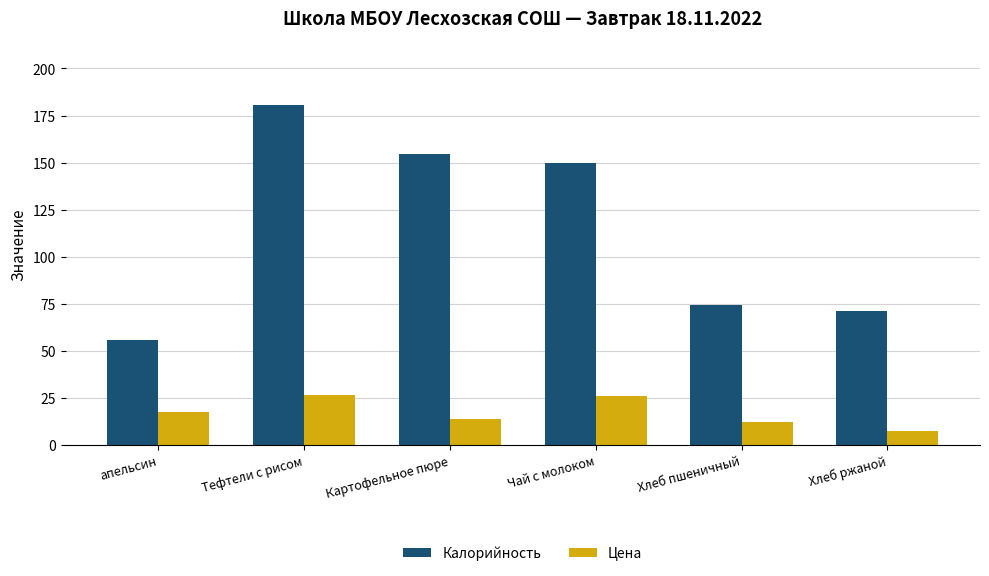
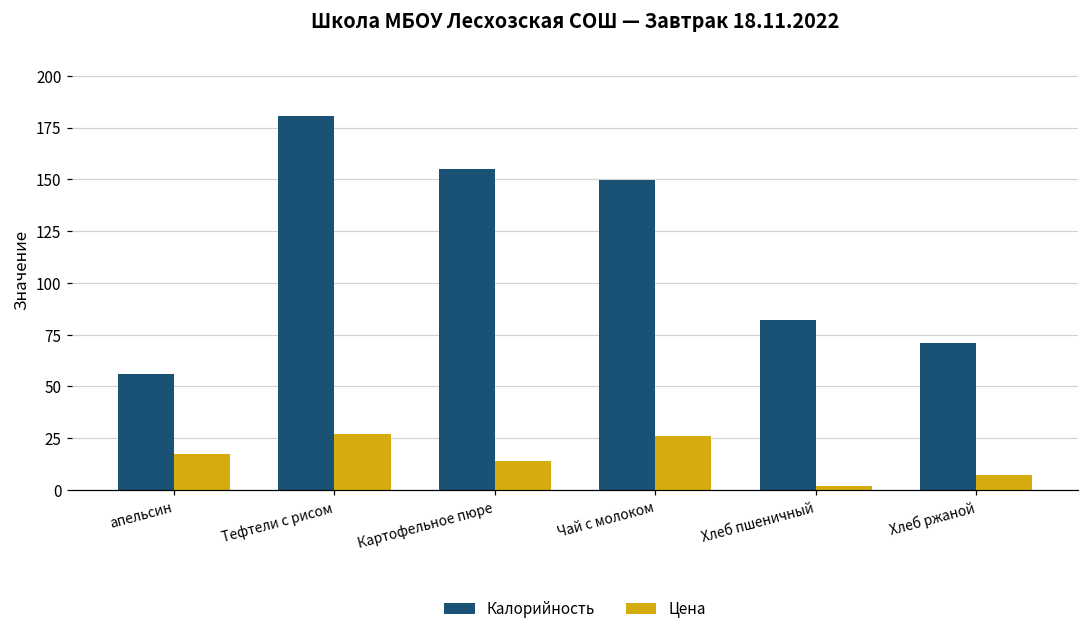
  {
    "Калорийность": {
      "апельсин": 56,
      "Тефтели с рисом": 181,
      "Картофельное пюре": 155,
      "Чай с молоком": 150,
-     "Хлеб пшеничный": 74,
+     "Хлеб пшеничный": 82,
      "Хлеб ржаной": 71
    },
    "Цена": {
      "апельсин": 17,
      "Тефтели с рисом": 27,
      "Картофельное пюре": 14,
      "Чай с молоком": 26,
-     "Хлеб пшеничный": 12,
+     "Хлеб пшеничный": 2,
      "Хлеб ржаной": 7
    }
  }
